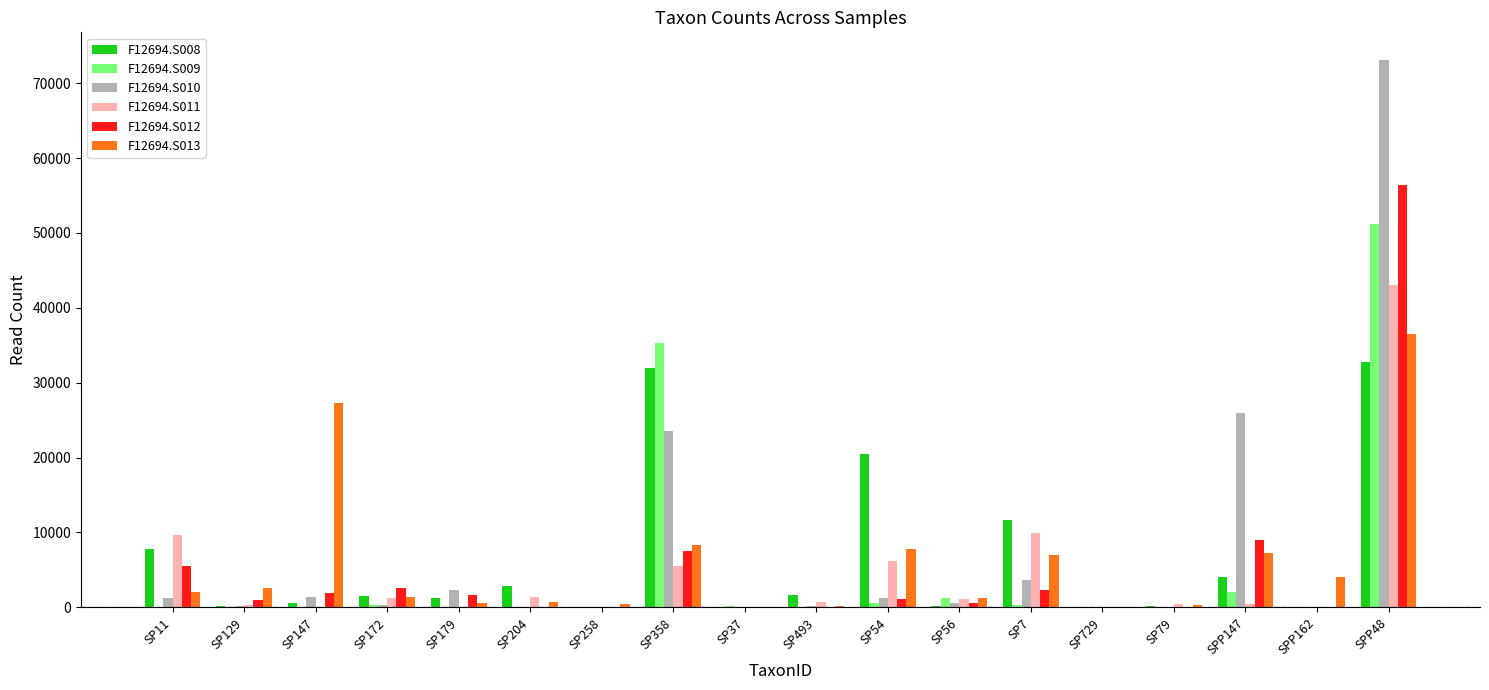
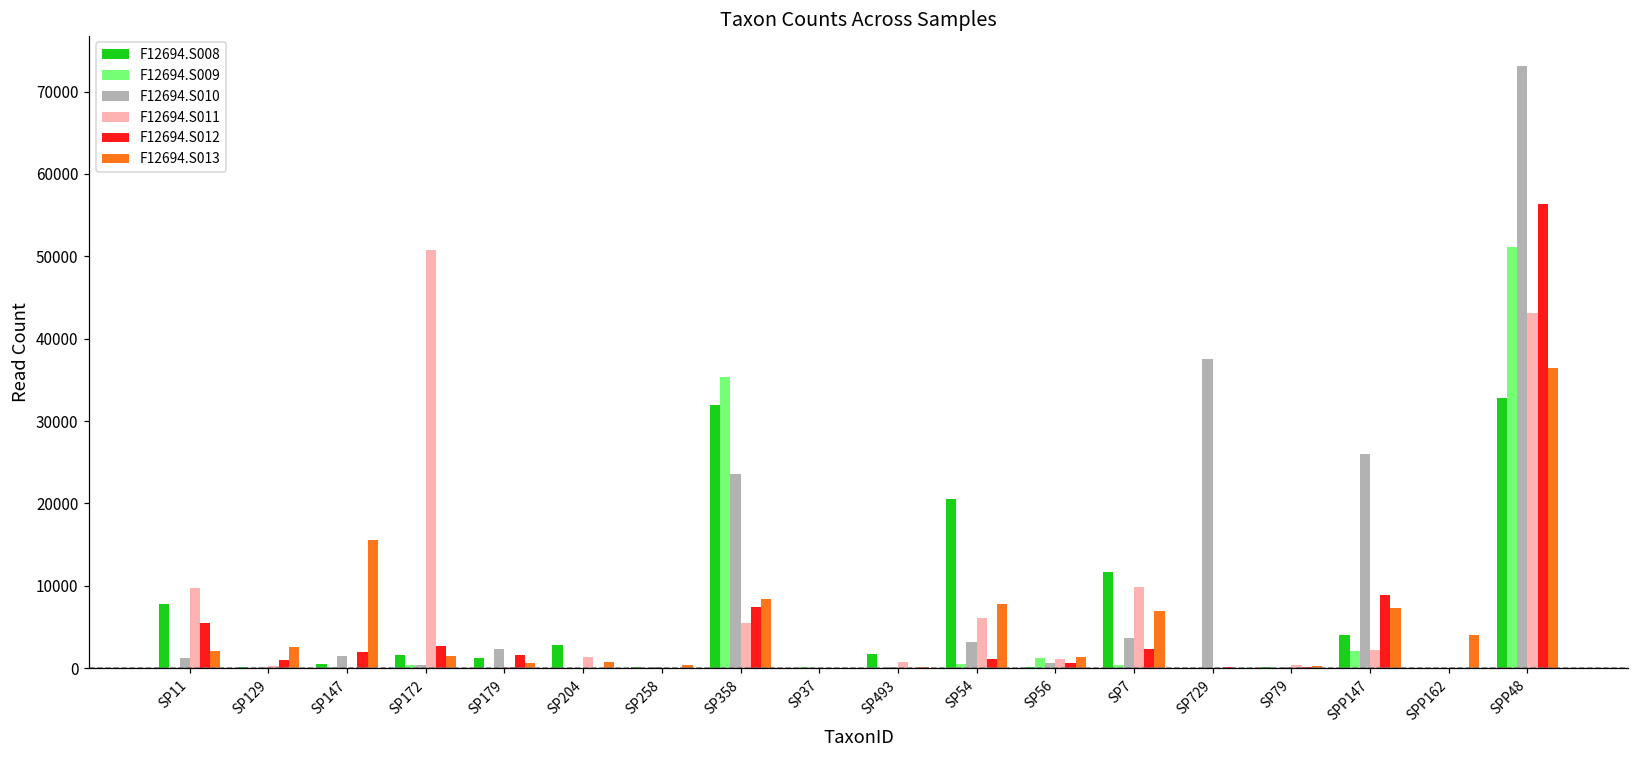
  {
    "F12694.S008": {
      "SP11": 8000,
      "SP147": 1000,
      "SP172": 2000,
      "SP179": 1000,
      "SP204": 3000,
      "SP358": 32000,
      "SP493": 2000,
      "SP54": 20000,
      "SP7": 12000,
      "SPP147": 4000,
      "SPP162": 0,
      "SPP48": 33000
    },
    "F12694.S009": {
      "SP172": 0,
      "SP358": 35000,
      "SP54": 1000,
      "SP56": 1000,
      "SPP147": 2000,
      "SPP162": 0,
      "SPP48": 51000
    },
    "F12694.S010": {
      "SP11": 1000,
      "SP147": 1000,
      "SP179": 2000,
      "SP358": 24000,
-     "SP54": 1000,
+     "SP54": 3000,
      "SP56": 1000,
      "SP7": 4000,
-     "SP729": 0,
+     "SP729": 38000,
      "SPP147": 26000,
      "SPP162": 0,
      "SPP48": 73000
    },
    "F12694.S011": {
      "SP11": 10000,
-     "SP172": 1000,
+     "SP172": 51000,
      "SP204": 1000,
      "SP358": 5000,
      "SP493": 1000,
      "SP54": 6000,
      "SP56": 1000,
      "SP7": 10000,
      "SP79": 0,
-     "SPP147": 0,
+     "SPP147": 2000,
      "SPP162": 0,
      "SPP48": 43000
    },
    "F12694.S012": {
      "SP11": 5000,
      "SP129": 1000,
      "SP147": 2000,
      "SP172": 3000,
      "SP179": 2000,
      "SP358": 7000,
      "SP54": 1000,
      "SP56": 1000,
      "SP7": 2000,
      "SPP147": 9000,
      "SPP162": 0,
      "SPP48": 56000
    },
    "F12694.S013": {
      "SP11": 2000,
      "SP129": 3000,
-     "SP147": 27000,
+     "SP147": 16000,
      "SP172": 1000,
      "SP179": 1000,
      "SP204": 1000,
      "SP258": 0,
      "SP358": 8000,
      "SP54": 8000,
      "SP56": 1000,
      "SP7": 7000,
      "SPP147": 7000,
      "SPP162": 4000,
      "SPP48": 36000
    }
  }
